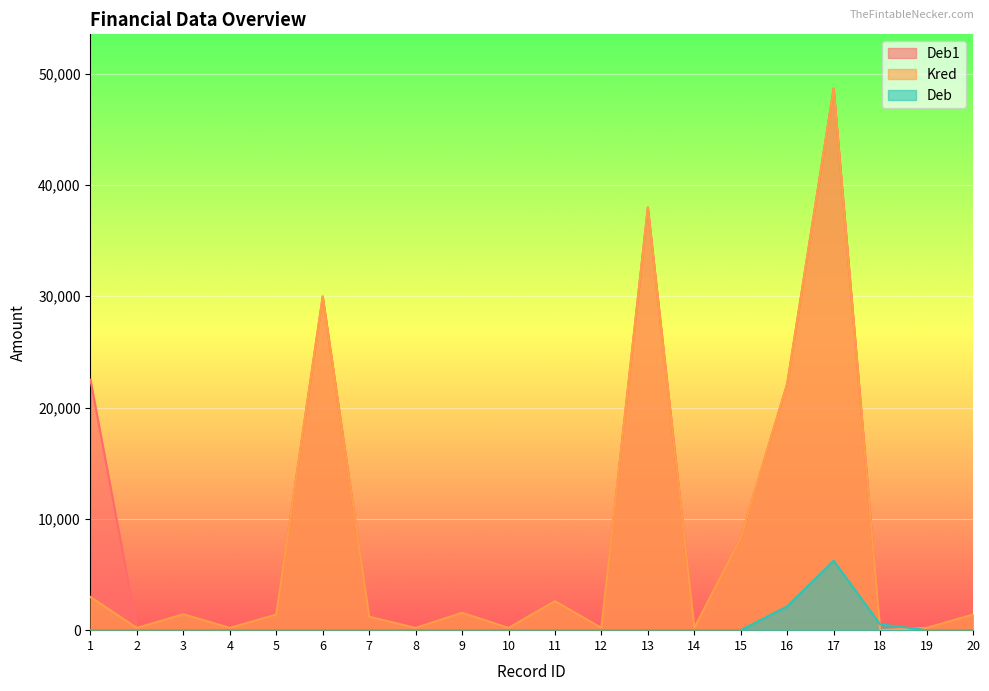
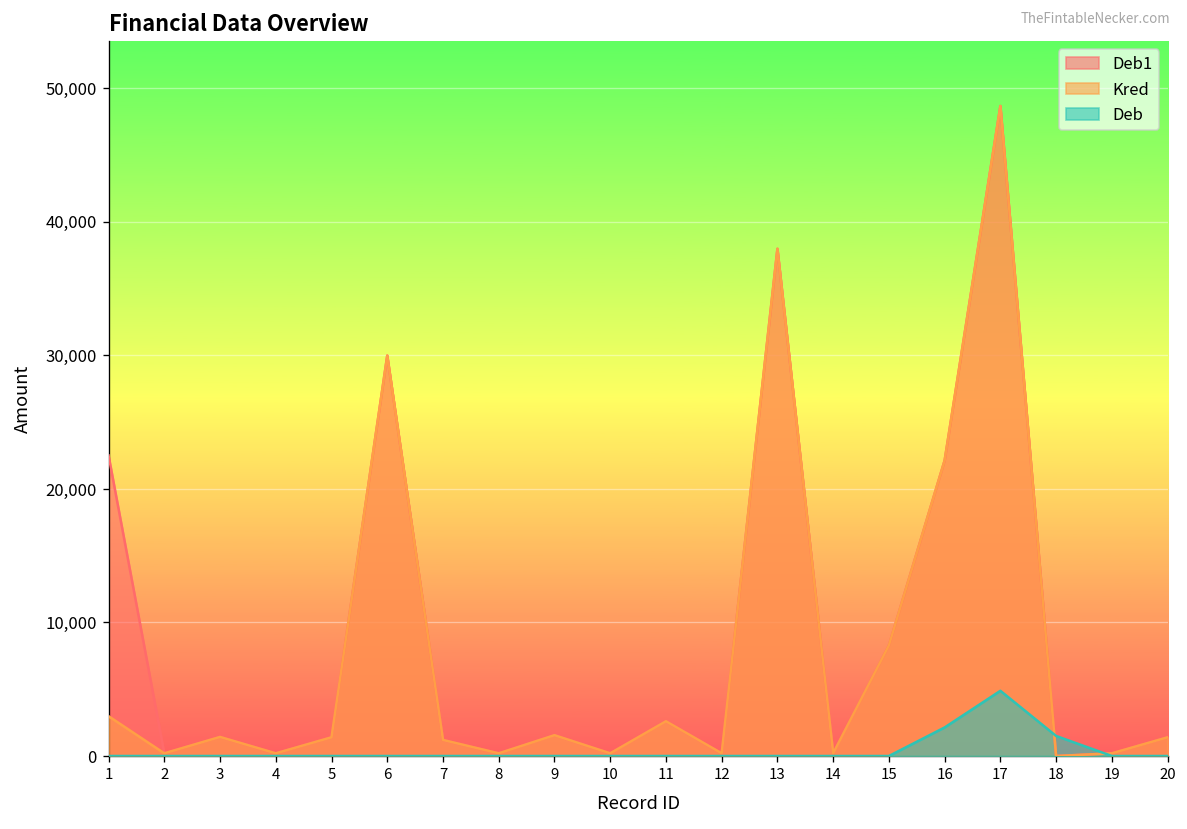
  {
    "Deb": {
      "1": "0",
      "3": "0",
      "5": "0",
      "6": "0",
      "7": "0",
      "9": "0",
      "11": "0",
      "13": "0",
      "15": "0",
      "16": "2,100",
-     "17": "6,200",
-     "18": "500",
+     "17": "4,900",
+     "18": "1,500",
      "20": "0"
    }
  }
